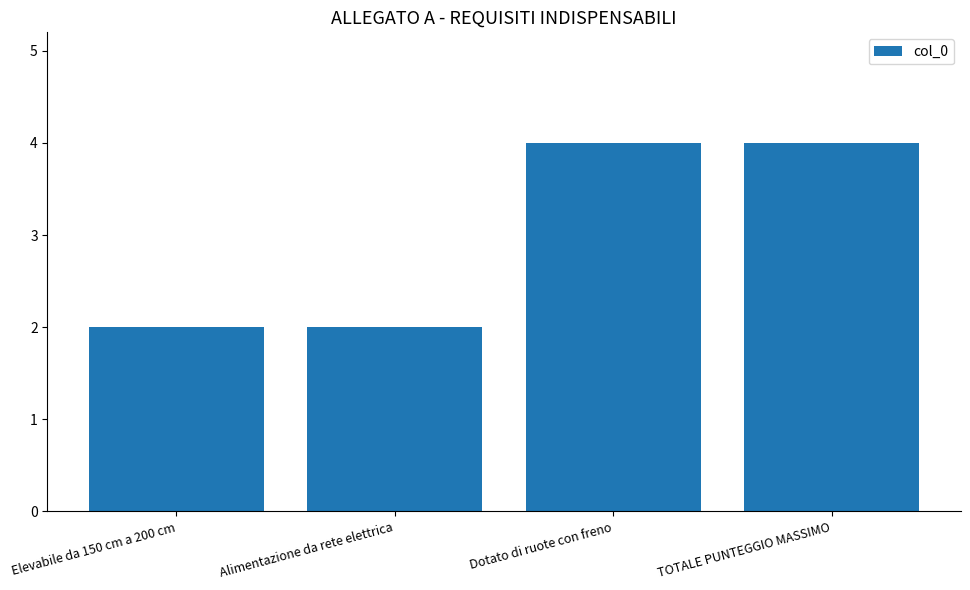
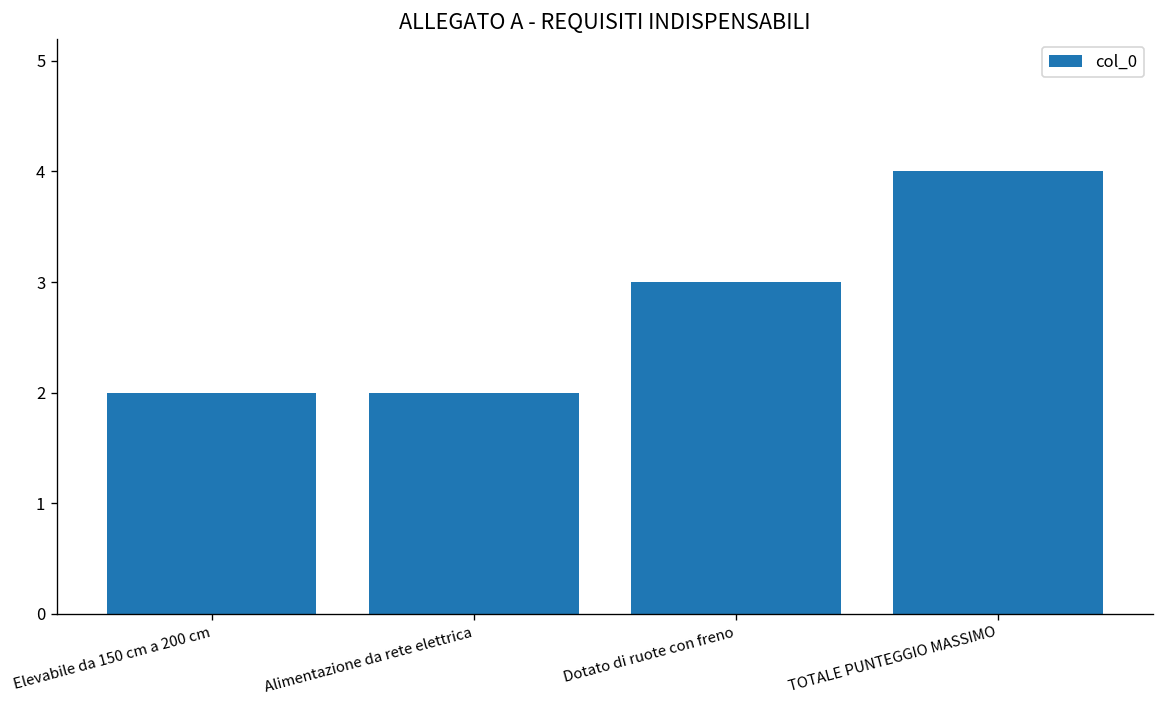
  {
    "Elevabile da 150 cm a 200 cm": 2,
    "Alimentazione da rete elettrica": 2,
-   "Dotato di ruote con freno": 4,
+   "Dotato di ruote con freno": 3,
    "TOTALE PUNTEGGIO MASSIMO": 4
  }
